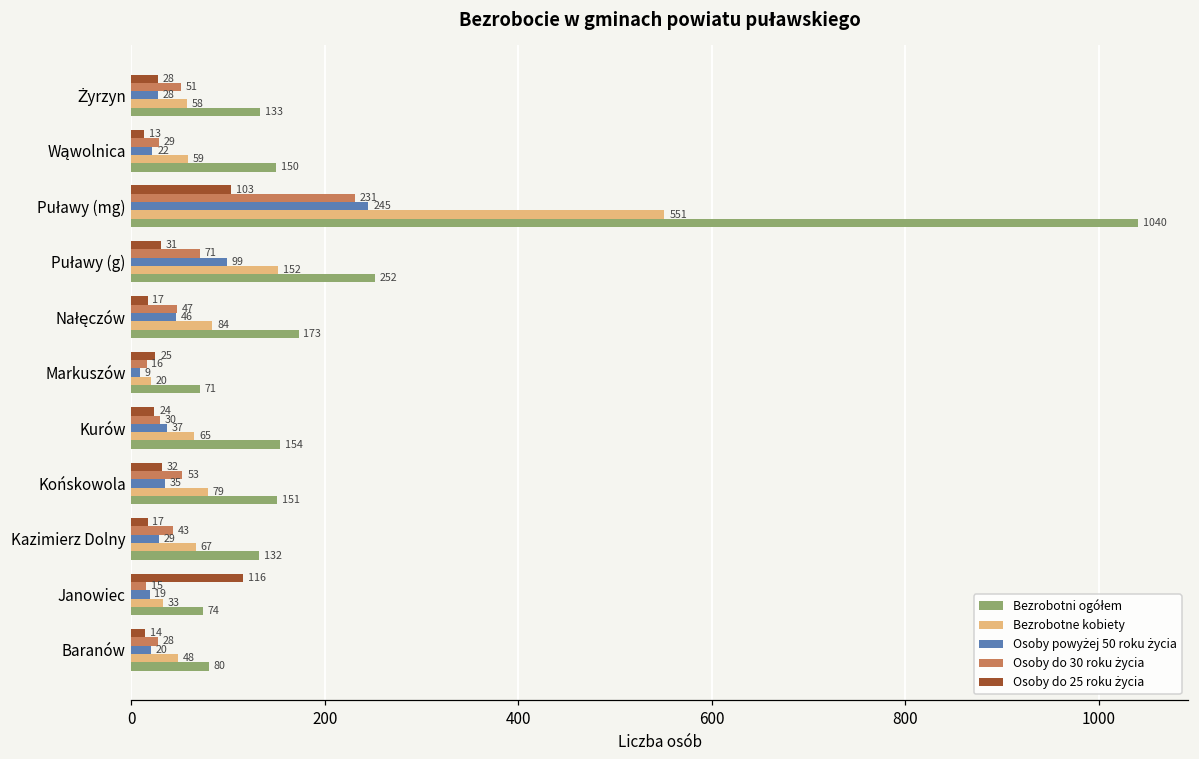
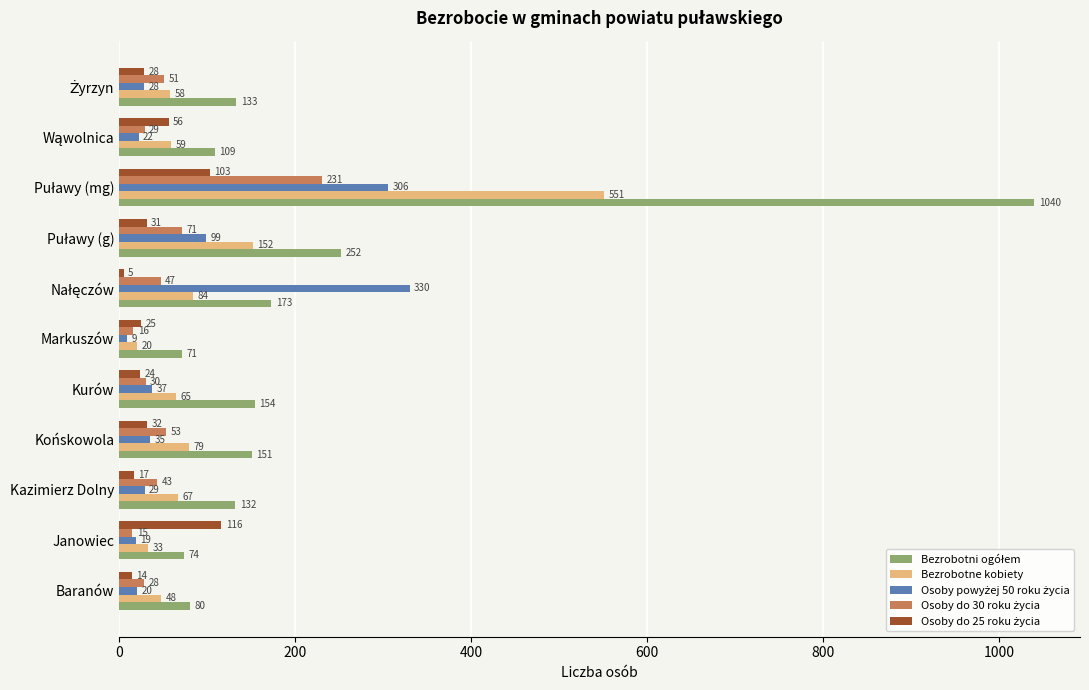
  {
    "Bezrobotni ogółem": {
      "Żyrzyn": 133,
-     "Wąwolnica": 150,
+     "Wąwolnica": 109,
      "Puławy (mg)": 1040,
      "Puławy (g)": 252,
      "Nałęczów": 173,
      "Markuszów": 71,
      "Kurów": 154,
      "Końskowola": 151,
      "Kazimierz Dolny": 132,
      "Janowiec": 74,
      "Baranów": 80
    },
    "Bezrobotne kobiety": {
      "Żyrzyn": 58,
      "Wąwolnica": 59,
      "Puławy (mg)": 551,
      "Puławy (g)": 152,
      "Nałęczów": 84,
      "Markuszów": 20,
      "Kurów": 65,
      "Końskowola": 79,
      "Kazimierz Dolny": 67,
      "Janowiec": 33,
      "Baranów": 48
    },
    "Osoby powyżej 50 roku życia": {
      "Żyrzyn": 28,
      "Wąwolnica": 22,
-     "Puławy (mg)": 245,
+     "Puławy (mg)": 306,
      "Puławy (g)": 99,
-     "Nałęczów": 46,
+     "Nałęczów": 330,
      "Markuszów": 9,
      "Kurów": 37,
      "Końskowola": 35,
      "Kazimierz Dolny": 29,
      "Baranów": 20
    },
    "Osoby do 30 roku życia": {
      "Żyrzyn": 51,
      "Wąwolnica": 29,
      "Puławy (mg)": 231,
      "Puławy (g)": 71,
      "Markuszów": 16,
      "Kurów": 30,
      "Końskowola": 53,
      "Kazimierz Dolny": 43,
      "Baranów": 28
    },
    "Osoby do 25 roku życia": {
      "Żyrzyn": 28,
-     "Wąwolnica": 13,
+     "Wąwolnica": 56,
      "Puławy (mg)": 103,
      "Puławy (g)": 31,
-     "Nałęczów": 17,
+     "Nałęczów": 5,
      "Markuszów": 25,
      "Kurów": 24,
      "Końskowola": 32,
      "Kazimierz Dolny": 17,
      "Janowiec": 116,
      "Baranów": 14
    }
  }
